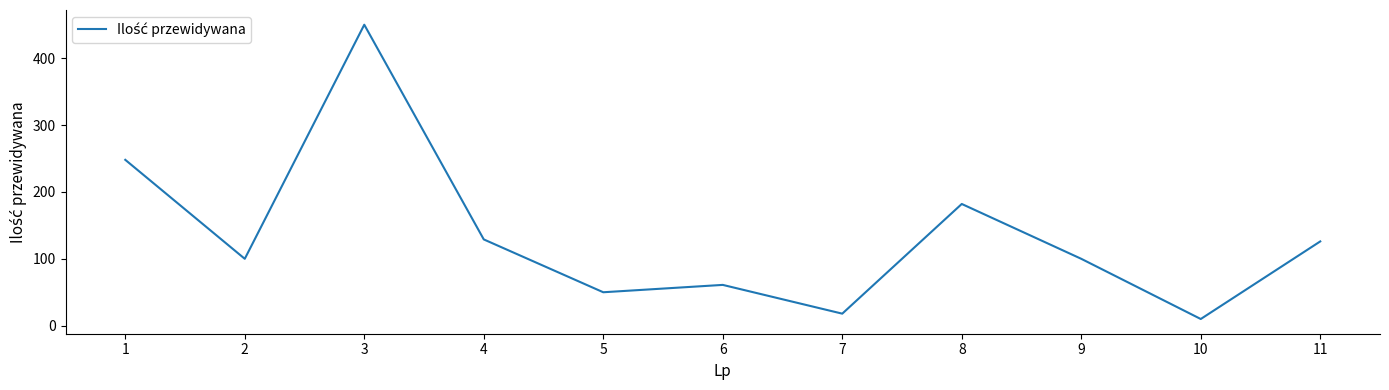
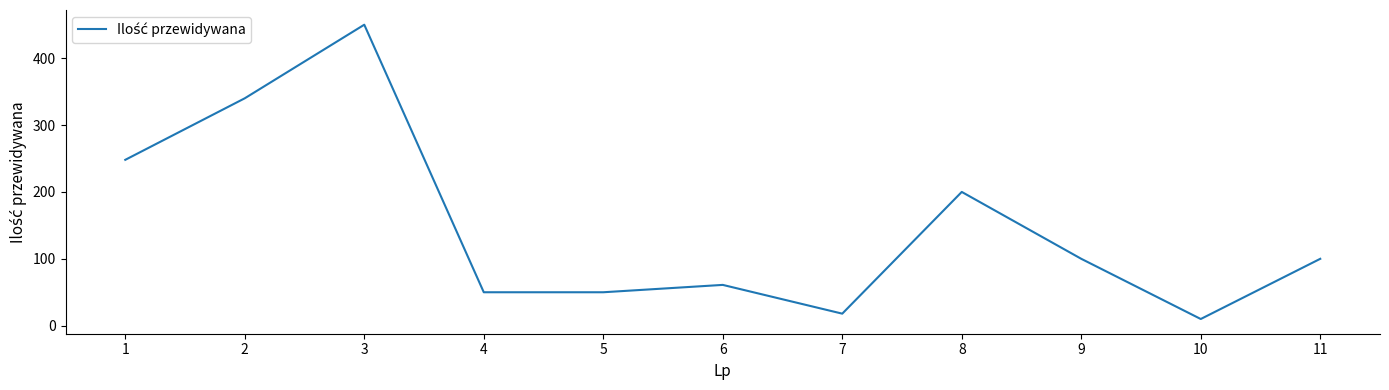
  {
    "1": 250,
-   "2": 100,
+   "2": 340,
    "3": 450,
-   "4": 130,
+   "4": 50,
    "5": 50,
    "6": 60,
    "7": 20,
-   "8": 180,
+   "8": 200,
    "9": 100,
    "10": 10,
-   "11": 130
+   "11": 100
  }
